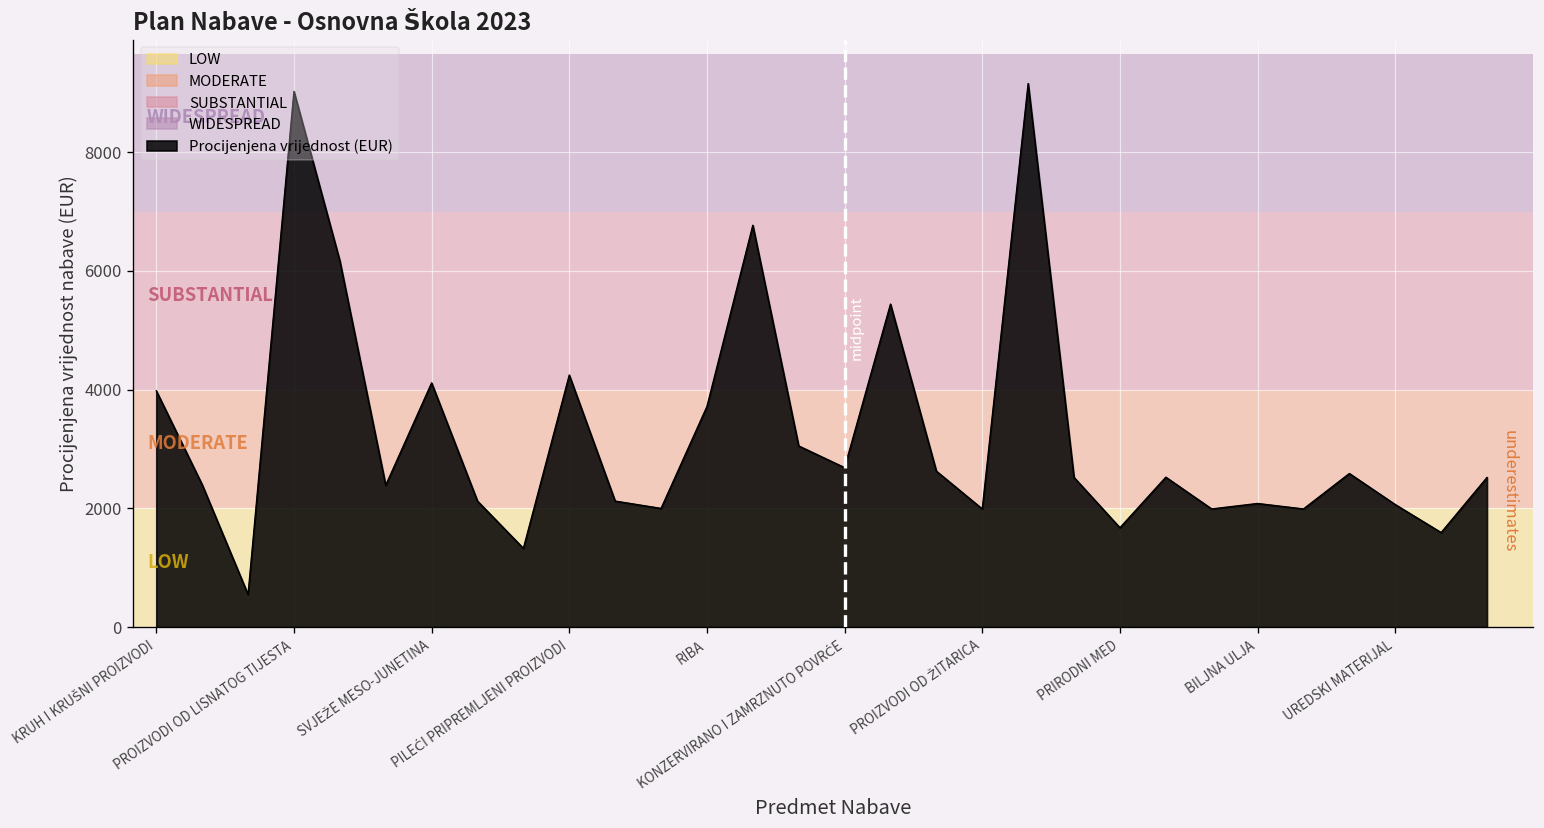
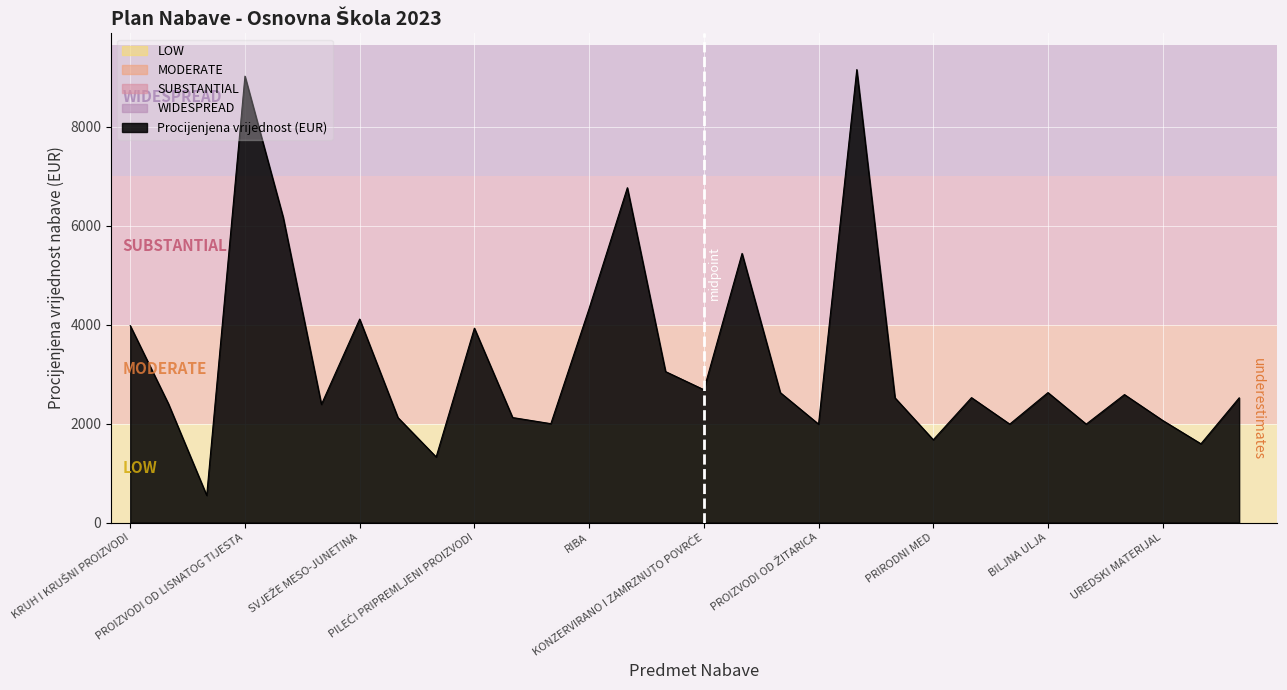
  {
    "KRUH I KRUŠNI PROIZVODI": 4000,
    "SVJEŽE MESO-JUNETINA": 4100,
-   "PILEĆI PRIPREMLJENI PROIZVODI": 4200,
-   "RIBA": 3700,
+   "PILEĆI PRIPREMLJENI PROIZVODI": 3900,
+   "RIBA": 4300,
    "KONZERVIRANO I ZAMRZNUTO POVRĆE": 2700,
    "PROIZVODI OD ŽITARICA": 2000,
    "PRIRODNI MED": 1700,
-   "BILJNA ULJA": 2100,
+   "BILJNA ULJA": 2600,
    "UREDSKI MATERIJAL": 2100
  }
